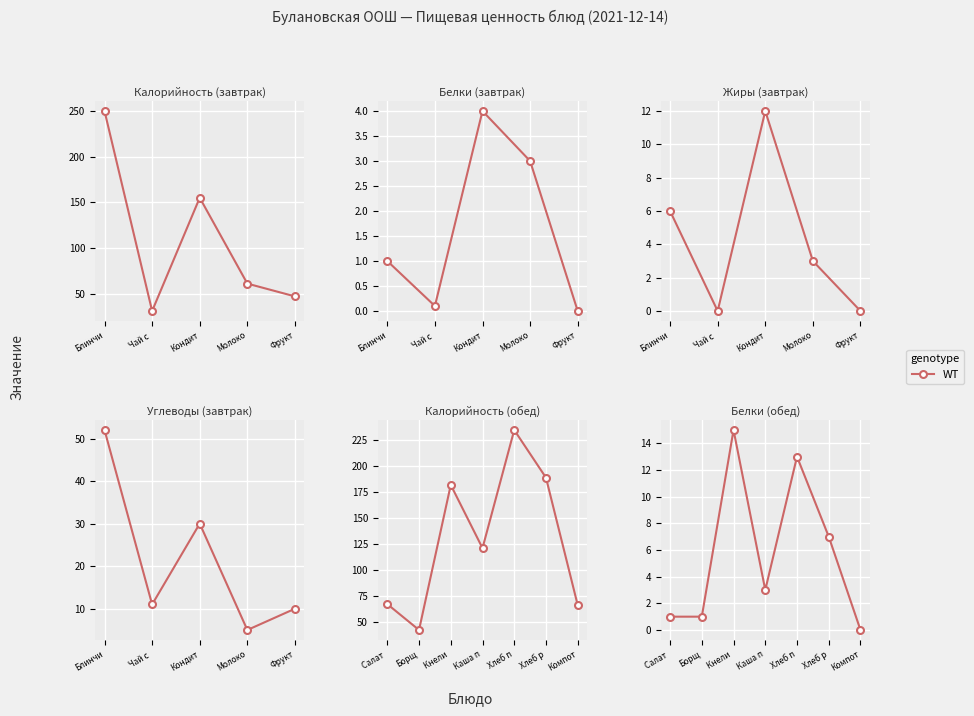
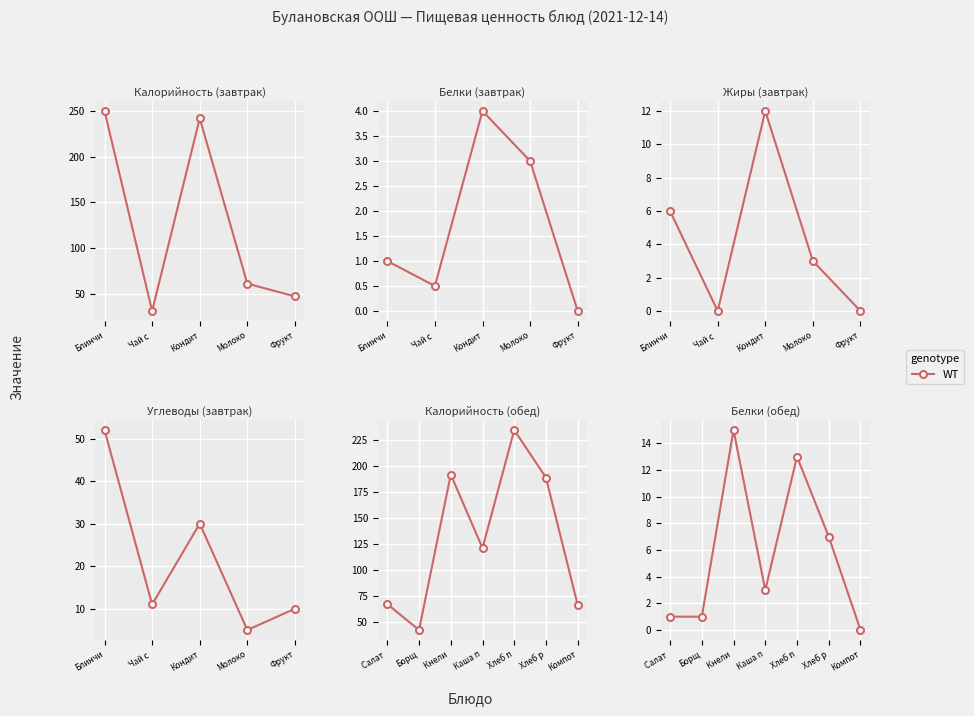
  {
    "Калорийность (завтрак)": {
      "Блинчи": 250,
      "Чай с": 30,
-     "Кондит": 160,
+     "Кондит": 240,
      "Молоко": 60,
      "Фрукт": 50
    },
    "Белки (завтрак)": {
      "Блинчи": 1.0,
-     "Чай с": 0.1,
+     "Чай с": 0.5,
      "Кондит": 4.0,
      "Молоко": 3.0,
      "Фрукт": 0.0
    },
    "Жиры (завтрак)": {
      "Блинчи": 6.0,
      "Чай с": 0.0,
      "Кондит": 12.0,
      "Молоко": 3.0,
      "Фрукт": 0.0
    },
    "Углеводы (завтрак)": {
      "Блинчи": 52,
      "Чай с": 11,
      "Кондит": 30,
      "Молоко": 5,
      "Фрукт": 10
    },
    "Калорийность (обед)": {
      "Салат": 67,
      "Борщ": 42,
-     "Кнели": 182,
+     "Кнели": 192,
      "Каша п": 121,
      "Хлеб п": 235,
      "Хлеб р": 189,
      "Компот": 66
    },
    "Белки (обед)": {
      "Салат": 1.0,
      "Борщ": 1.0,
      "Кнели": 15.0,
      "Каша п": 3.0,
      "Хлеб п": 13.0,
      "Хлеб р": 7.0,
      "Компот": 0.0
    }
  }
